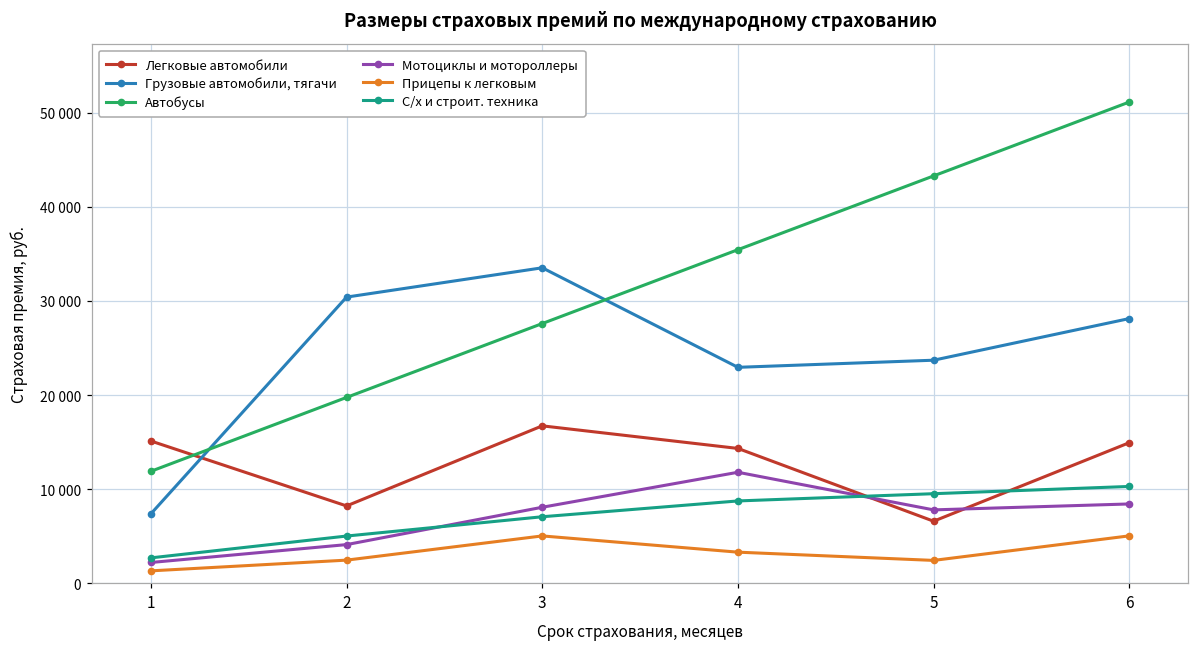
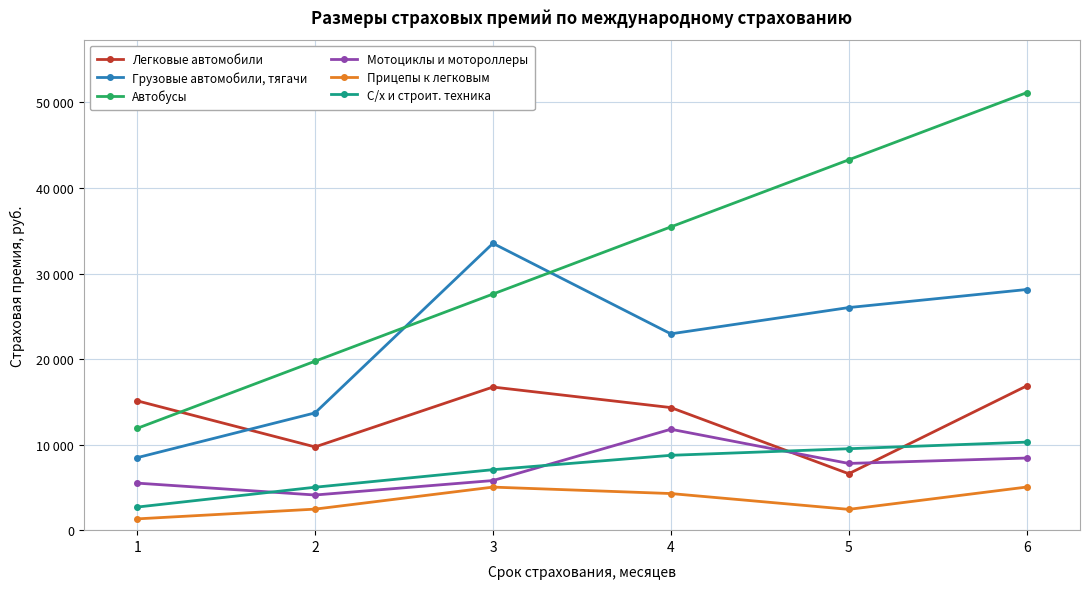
  {
    "Легковые автомобили": {
      "1": 15000,
-     "2": 8000,
+     "2": 10000,
      "3": 17000,
      "4": 14000,
      "5": 7000,
-     "6": 15000
+     "6": 17000
    },
    "Грузовые автомобили, тягачи": {
-     "1": 7000,
-     "2": 30000,
+     "1": 8000,
+     "2": 14000,
      "3": 34000,
      "4": 23000,
-     "5": 24000,
+     "5": 26000,
      "6": 28000
    },
    "Мотоциклы и мотороллеры": {
-     "1": 2000,
+     "1": 5000,
      "2": 4000,
-     "3": 8000,
+     "3": 6000,
      "4": 12000,
      "5": 8000,
      "6": 8000
    },
    "Прицепы к легковым": {
      "1": 1000,
      "2": 2000,
      "3": 5000,
-     "4": 3000,
+     "4": 4000,
      "5": 2000,
      "6": 5000
    }
  }
